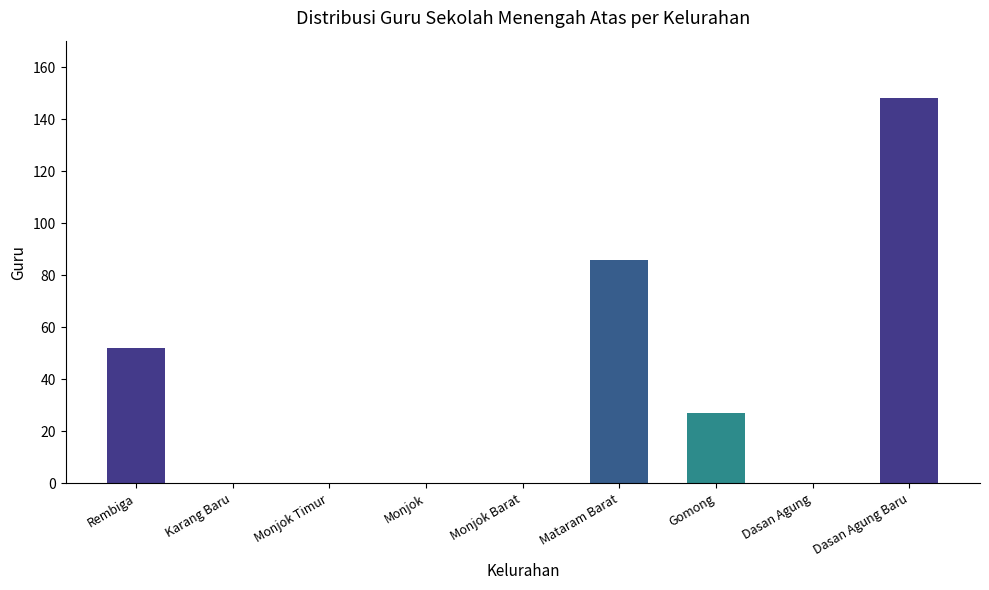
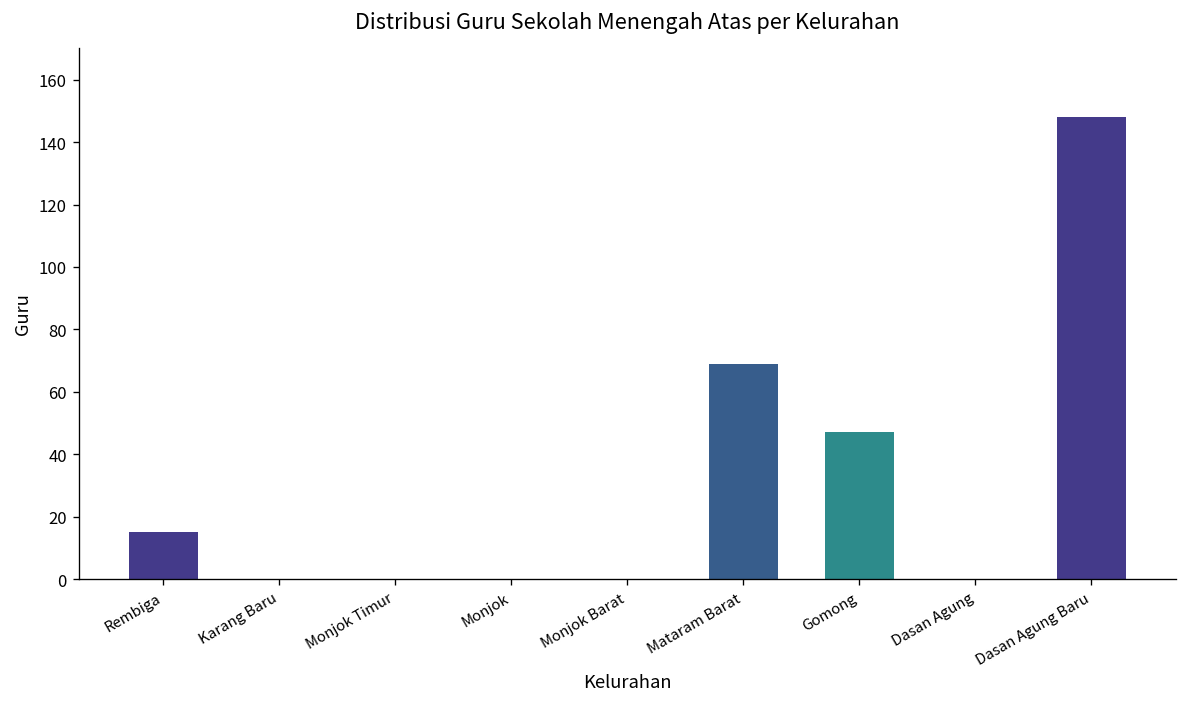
  {
-   "Rembiga": 52,
+   "Rembiga": 15,
    "Karang Baru": 0,
    "Monjok Timur": 0,
    "Monjok": 0,
    "Monjok Barat": 0,
-   "Mataram Barat": 86,
-   "Gomong": 27,
+   "Mataram Barat": 69,
+   "Gomong": 47,
    "Dasan Agung": 0,
    "Dasan Agung Baru": 148
  }
